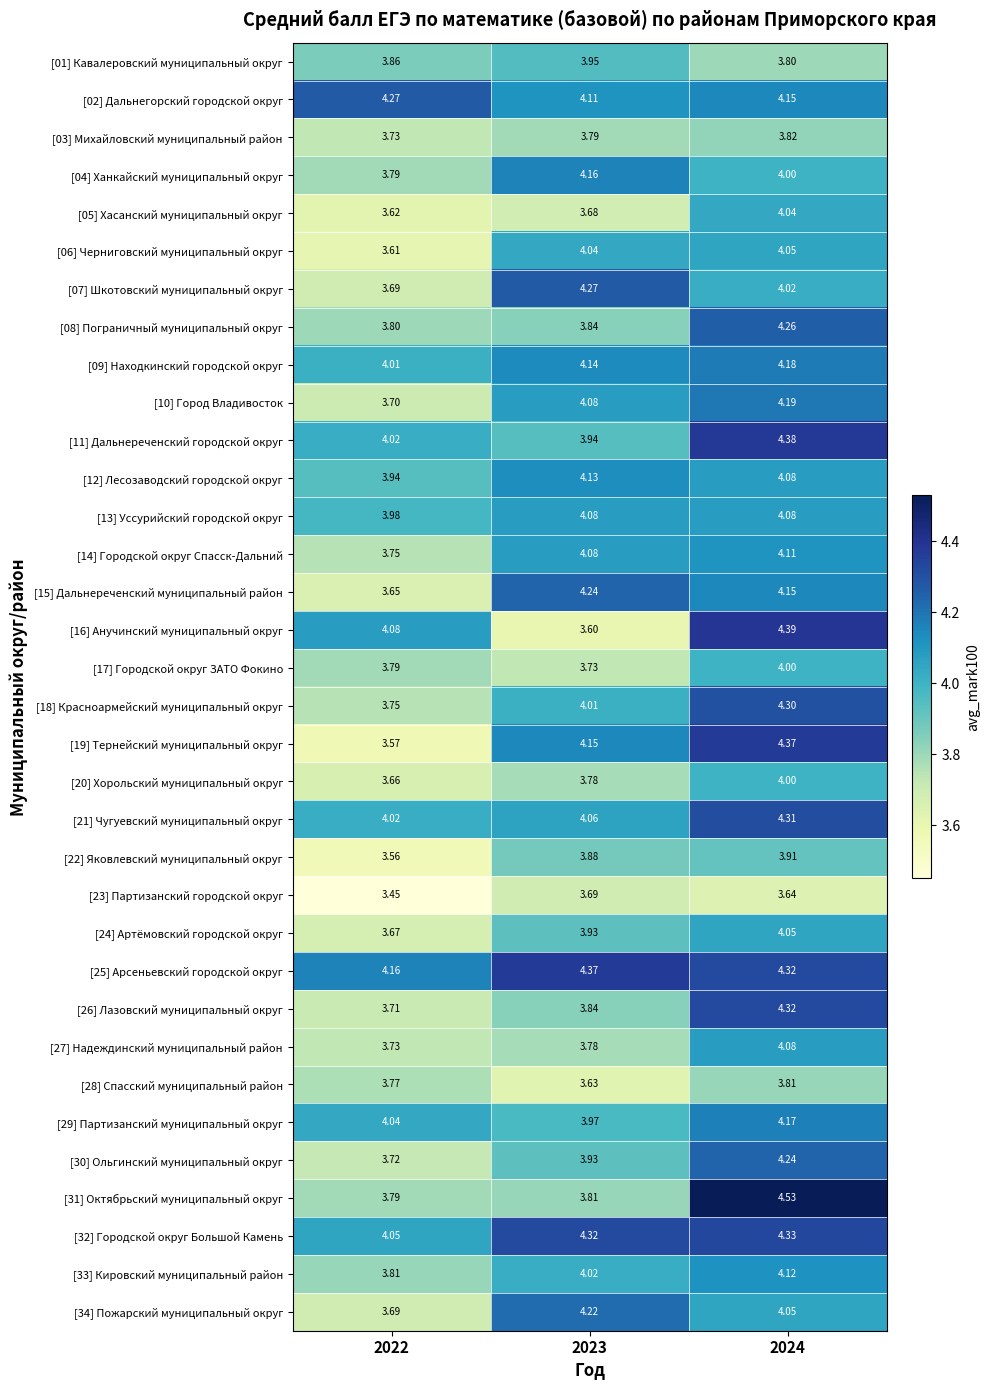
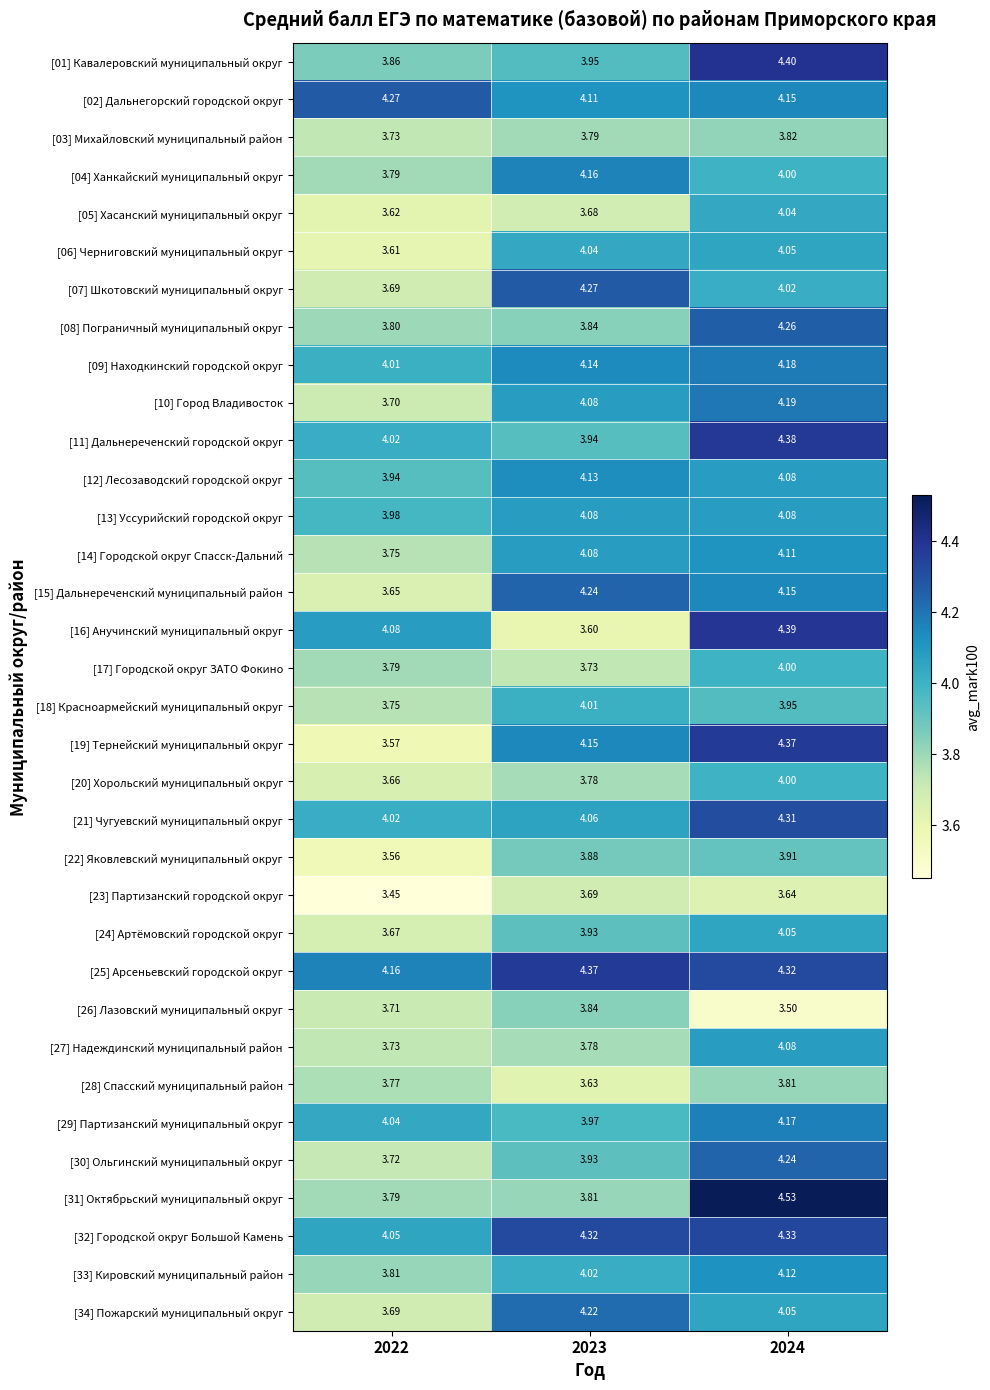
  {
    "[01] Кавалеровский муниципальный округ": {
      "2022": 3.86,
      "2023": 3.95,
-     "2024": 3.80
+     "2024": 4.40
    },
    "[02] Дальнегорский городской округ": {
      "2022": 4.27,
      "2023": 4.11,
      "2024": 4.15
    },
    "[03] Михайловский муниципальный район": {
      "2022": 3.73,
      "2023": 3.79,
      "2024": 3.82
    },
    "[04] Ханкайский муниципальный округ": {
      "2022": 3.79,
      "2023": 4.16,
      "2024": 4.00
    },
    "[05] Хасанский муниципальный округ": {
      "2022": 3.62,
      "2023": 3.68,
      "2024": 4.04
    },
    "[06] Черниговский муниципальный округ": {
      "2022": 3.61,
      "2023": 4.04,
      "2024": 4.05
    },
    "[07] Шкотовский муниципальный округ": {
      "2022": 3.69,
      "2023": 4.27,
      "2024": 4.02
    },
    "[08] Пограничный муниципальный округ": {
      "2022": 3.80,
      "2023": 3.84,
      "2024": 4.26
    },
    "[09] Находкинский городской округ": {
      "2022": 4.01,
      "2023": 4.14,
      "2024": 4.18
    },
    "[10] Город Владивосток": {
      "2022": 3.70,
      "2023": 4.08,
      "2024": 4.19
    },
    "[11] Дальнереченский городской округ": {
      "2022": 4.02,
      "2023": 3.94,
      "2024": 4.38
    },
    "[12] Лесозаводский городской округ": {
      "2022": 3.94,
      "2023": 4.13,
      "2024": 4.08
    },
    "[13] Уссурийский городской округ": {
      "2022": 3.98,
      "2023": 4.08,
      "2024": 4.08
    },
    "[14] Городской округ Спасск-Дальний": {
      "2022": 3.75,
      "2023": 4.08,
      "2024": 4.11
    },
    "[15] Дальнереченский муниципальный район": {
      "2022": 3.65,
      "2023": 4.24,
      "2024": 4.15
    },
    "[16] Анучинский муниципальный округ": {
      "2022": 4.08,
      "2023": 3.60,
      "2024": 4.39
    },
    "[17] Городской округ ЗАТО Фокино": {
      "2022": 3.79,
      "2023": 3.73,
      "2024": 4.00
    },
    "[18] Красноармейский муниципальный округ": {
      "2022": 3.75,
      "2023": 4.01,
-     "2024": 4.30
+     "2024": 3.95
    },
    "[19] Тернейский муниципальный округ": {
      "2022": 3.57,
      "2023": 4.15,
      "2024": 4.37
    },
    "[20] Хорольский муниципальный округ": {
      "2022": 3.66,
      "2023": 3.78,
      "2024": 4.00
    },
    "[21] Чугуевский муниципальный округ": {
      "2022": 4.02,
      "2023": 4.06,
      "2024": 4.31
    },
    "[22] Яковлевский муниципальный округ": {
      "2022": 3.56,
      "2023": 3.88,
      "2024": 3.91
    },
    "[23] Партизанский городской округ": {
      "2022": 3.45,
      "2023": 3.69,
      "2024": 3.64
    },
    "[24] Артёмовский городской округ": {
      "2022": 3.67,
      "2023": 3.93,
      "2024": 4.05
    },
    "[25] Арсеньевский городской округ": {
      "2022": 4.16,
      "2023": 4.37,
      "2024": 4.32
    },
    "[26] Лазовский муниципальный округ": {
      "2022": 3.71,
      "2023": 3.84,
-     "2024": 4.32
+     "2024": 3.50
    },
    "[27] Надеждинский муниципальный район": {
      "2022": 3.73,
      "2023": 3.78,
      "2024": 4.08
    },
    "[28] Спасский муниципальный район": {
      "2022": 3.77,
      "2023": 3.63,
      "2024": 3.81
    },
    "[29] Партизанский муниципальный округ": {
      "2022": 4.04,
      "2023": 3.97,
      "2024": 4.17
    },
    "[30] Ольгинский муниципальный округ": {
      "2022": 3.72,
      "2023": 3.93,
      "2024": 4.24
    },
    "[31] Октябрьский муниципальный округ": {
      "2022": 3.79,
      "2023": 3.81,
      "2024": 4.53
    },
    "[32] Городской округ Большой Камень": {
      "2022": 4.05,
      "2023": 4.32,
      "2024": 4.33
    },
    "[33] Кировский муниципальный район": {
      "2022": 3.81,
      "2023": 4.02,
      "2024": 4.12
    },
    "[34] Пожарский муниципальный округ": {
      "2022": 3.69,
      "2023": 4.22,
      "2024": 4.05
    }
  }
